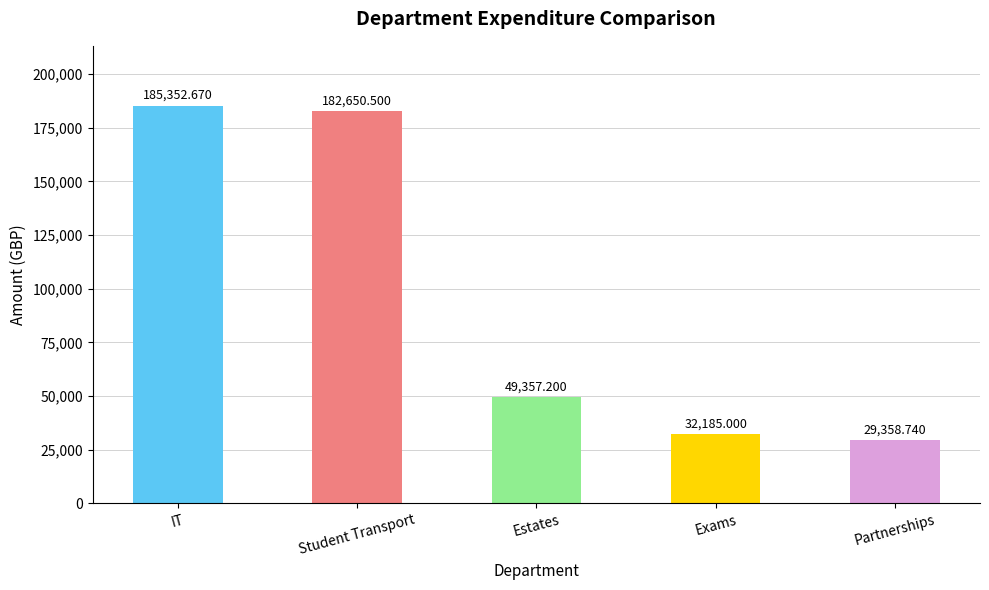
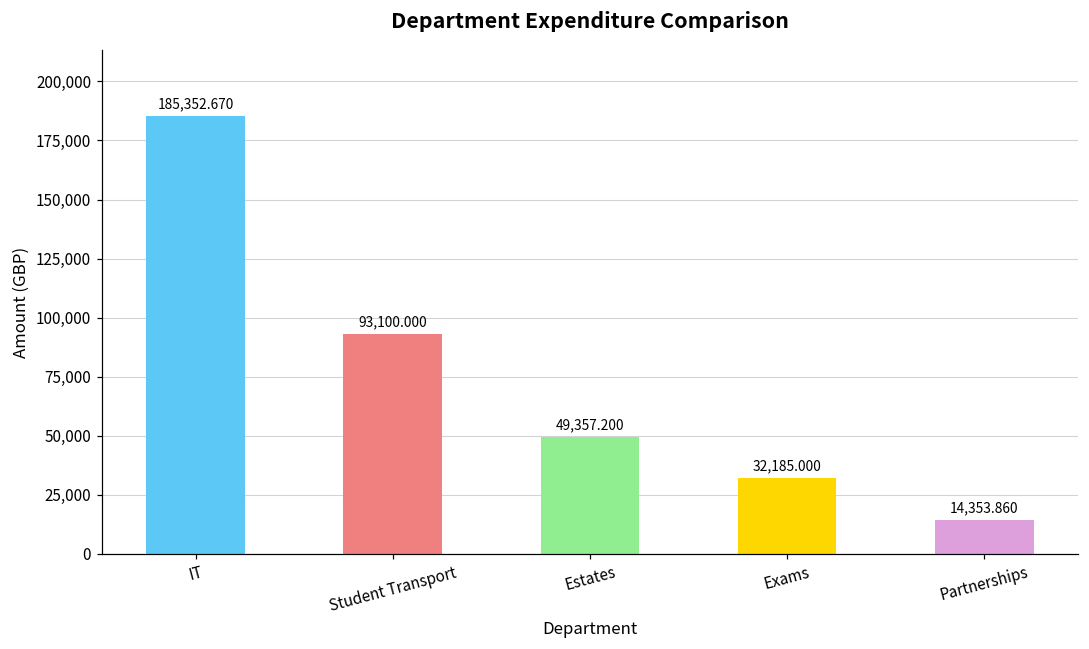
  {
    "IT": "185,352.670",
-   "Student Transport": "182,650.500",
+   "Student Transport": "93,100.000",
    "Estates": "49,357.200",
    "Exams": "32,185.000",
-   "Partnerships": "29,358.740"
+   "Partnerships": "14,353.860"
  }
